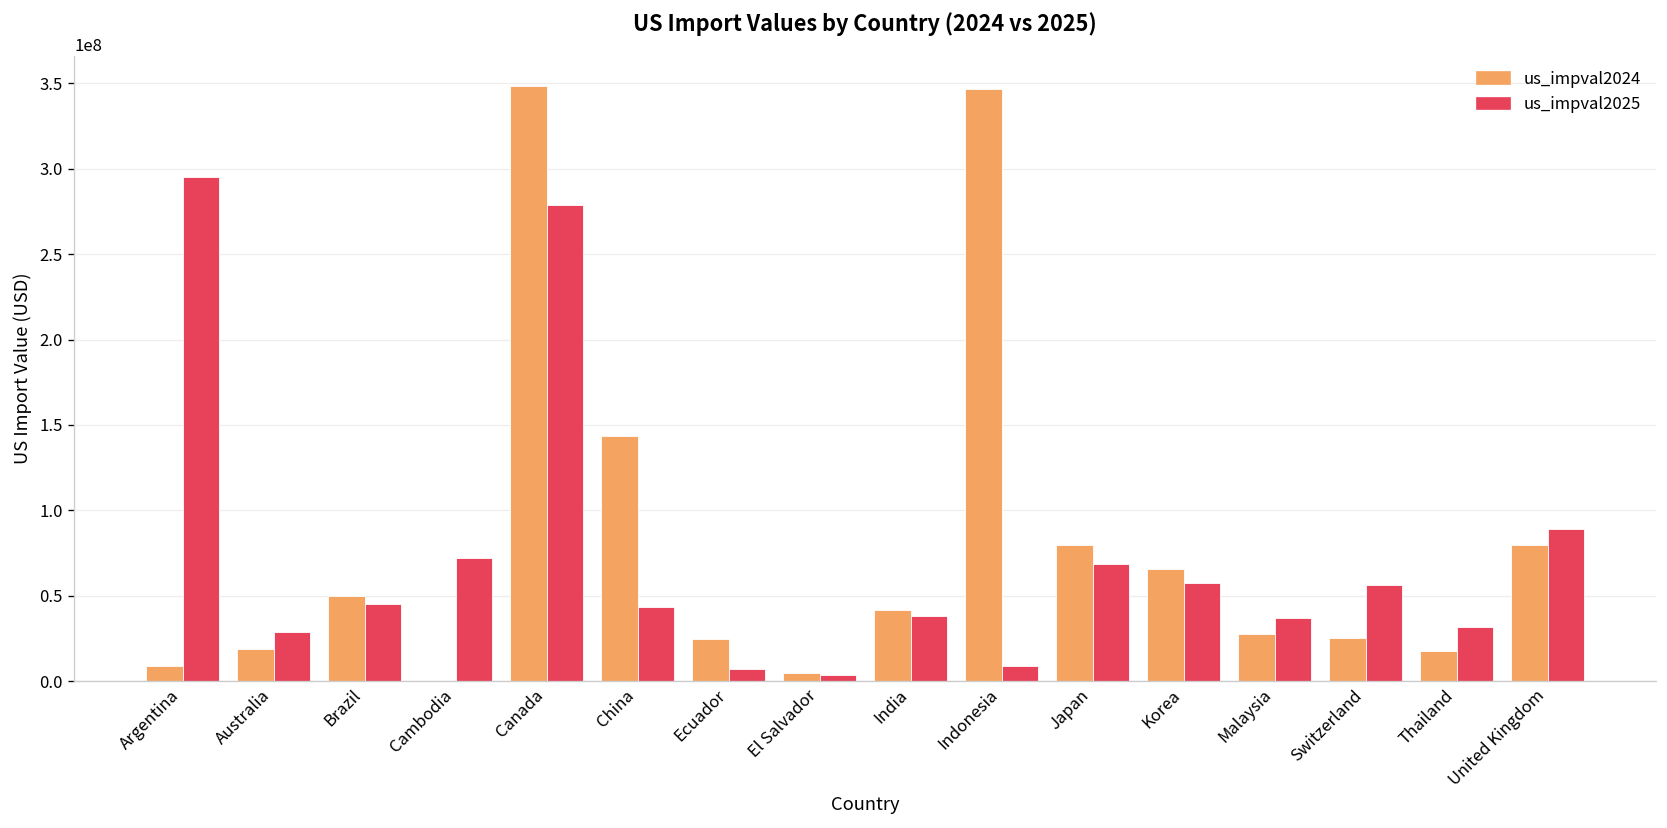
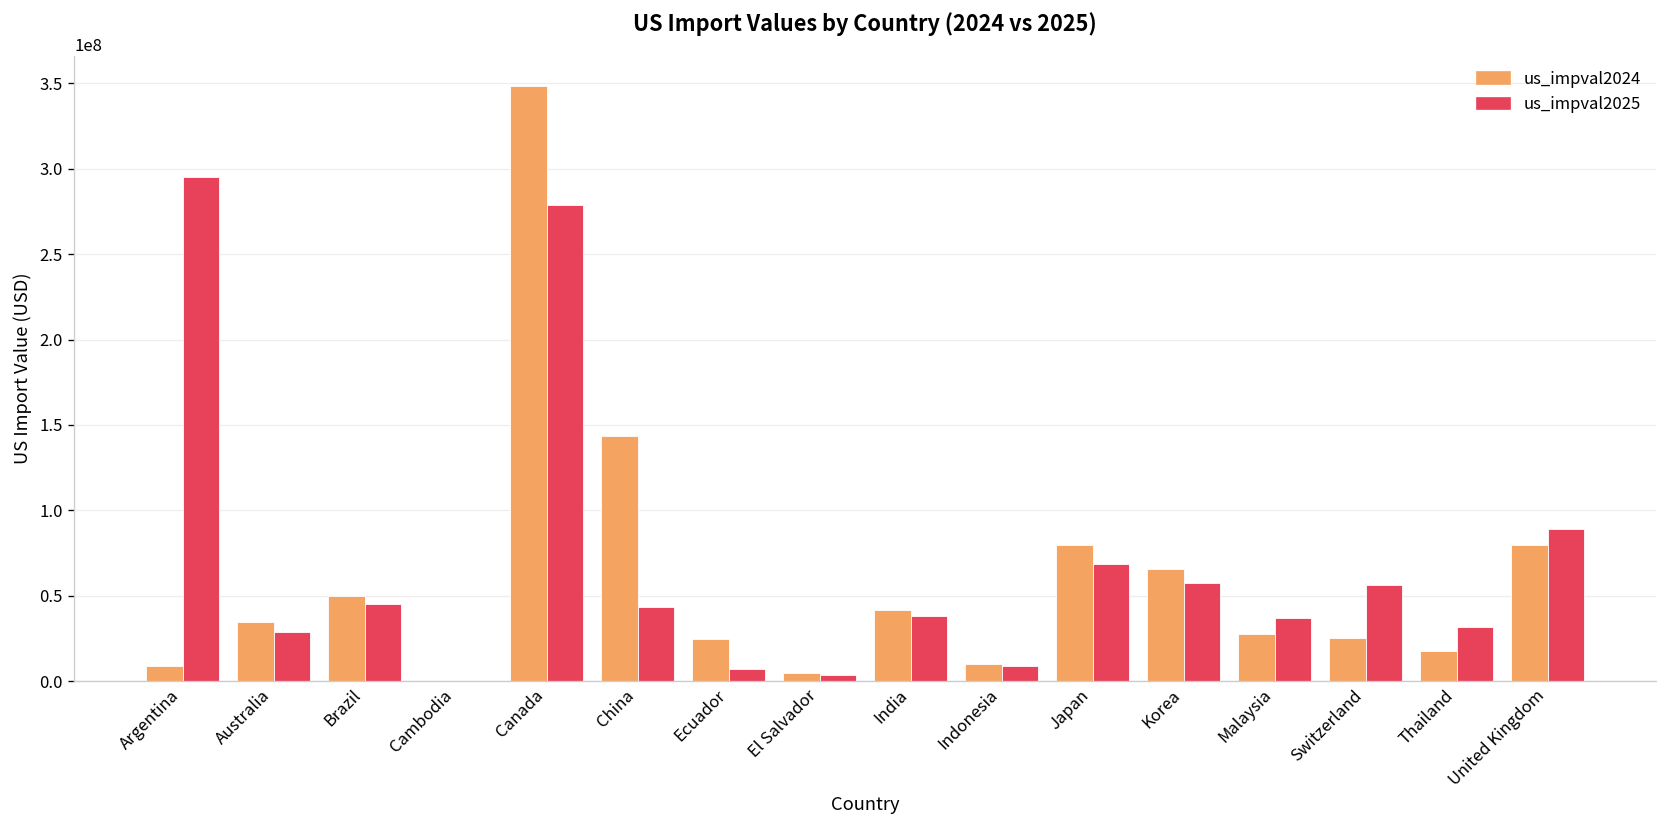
  {
    "us_impval2024": {
      "Argentina": 9000000,
-     "Australia": 19000000,
+     "Australia": 35000000,
      "Brazil": 50000000,
      "Canada": 349000000,
      "China": 144000000,
      "Ecuador": 24000000,
      "El Salvador": 5000000,
      "India": 42000000,
-     "Indonesia": 347000000,
+     "Indonesia": 10000000,
      "Japan": 80000000,
      "Korea": 66000000,
      "Malaysia": 28000000,
      "Switzerland": 25000000,
      "Thailand": 18000000,
      "United Kingdom": 80000000
    },
    "us_impval2025": {
      "Argentina": 295000000,
      "Australia": 29000000,
      "Brazil": 45000000,
-     "Cambodia": 72000000,
+     "Cambodia": 0,
      "Canada": 279000000,
      "China": 44000000,
      "Ecuador": 7000000,
      "El Salvador": 4000000,
      "India": 38000000,
      "Indonesia": 9000000,
      "Japan": 69000000,
      "Korea": 57000000,
      "Malaysia": 37000000,
      "Switzerland": 57000000,
      "Thailand": 32000000,
      "United Kingdom": 89000000
    }
  }
